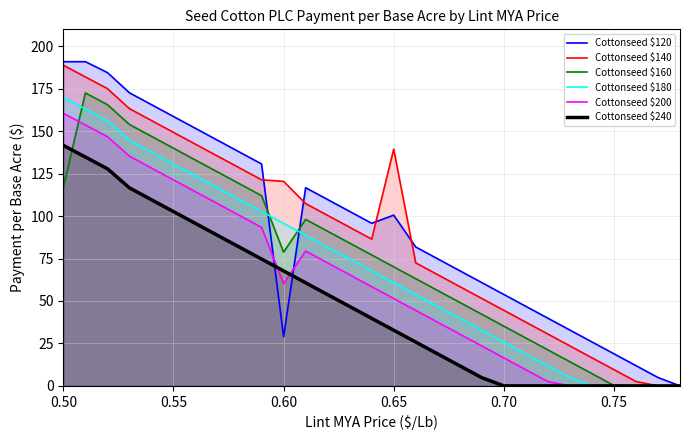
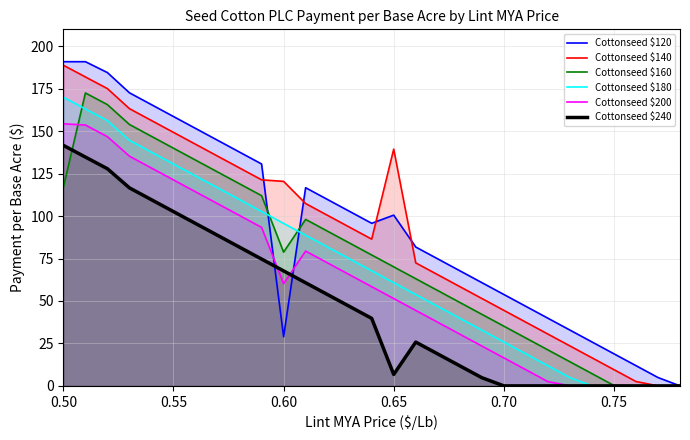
  {
    "Cottonseed $120": {
      "0.50": 191,
      "0.55": 159,
      "0.60": 29,
      "0.65": 101,
      "0.70": 54,
      "0.75": 19
    },
    "Cottonseed $140": {
      "0.50": 189,
      "0.55": 149,
      "0.60": 120,
      "0.65": 139,
      "0.70": 45,
      "0.75": 10
    },
    "Cottonseed $160": {
      "0.50": 117,
      "0.55": 140,
      "0.60": 79,
      "0.65": 70,
      "0.70": 35
    },
    "Cottonseed $180": {
      "0.50": 170,
      "0.55": 131,
      "0.60": 96,
      "0.65": 61,
      "0.70": 26
    },
    "Cottonseed $200": {
-     "0.50": 161,
+     "0.50": 154,
      "0.55": 121,
      "0.60": 60,
      "0.65": 51,
      "0.70": 17
    },
    "Cottonseed $240": {
      "0.50": 142,
      "0.55": 103,
      "0.60": 68,
-     "0.65": 33,
+     "0.65": 7,
      "0.70": 0
    }
  }
